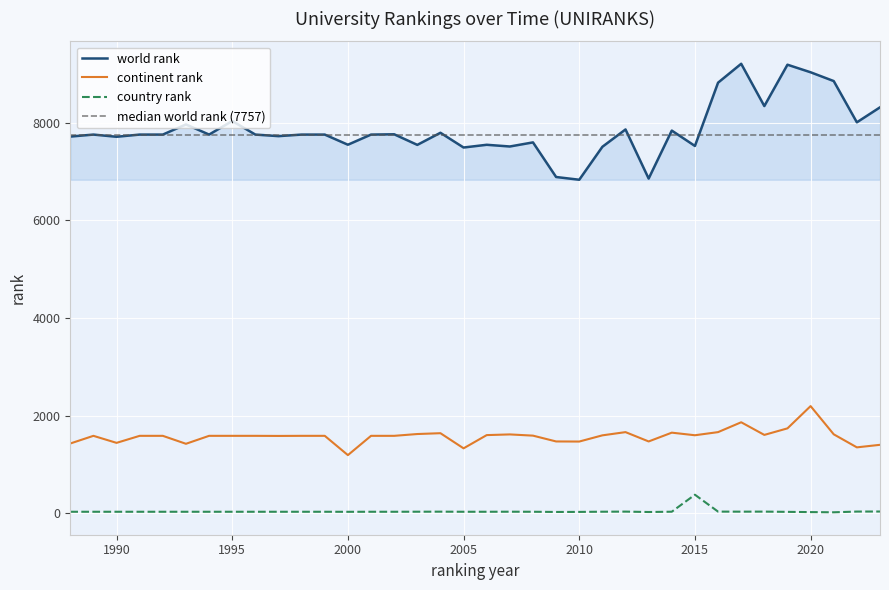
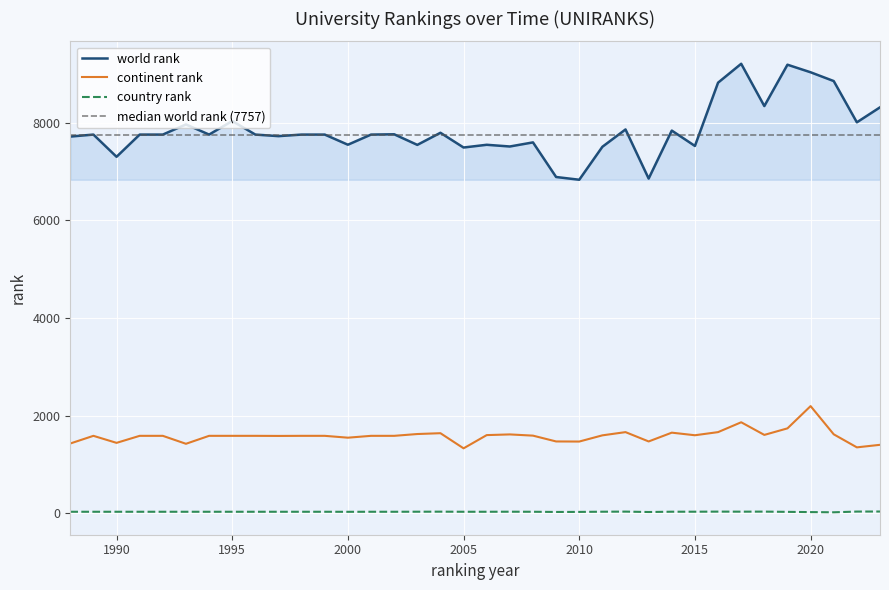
  {
    "world rank": {
-     "1990": 7700,
+     "1990": 7300,
      "2000": 7500,
      "2005": 7500,
      "2010": 6800,
      "2015": 7500,
      "2020": 9000
    },
    "continent rank": {
      "1990": 1400,
      "1995": 1600,
-     "2000": 1200,
+     "2000": 1500,
      "2005": 1300,
      "2010": 1500,
      "2015": 1600,
      "2020": 2200
    },
    "country rank": {
      "1990": 0,
      "1995": 0,
      "2000": 0,
      "2005": 0,
      "2010": 0,
-     "2015": 400,
+     "2015": 0,
      "2020": 0
    }
  }
